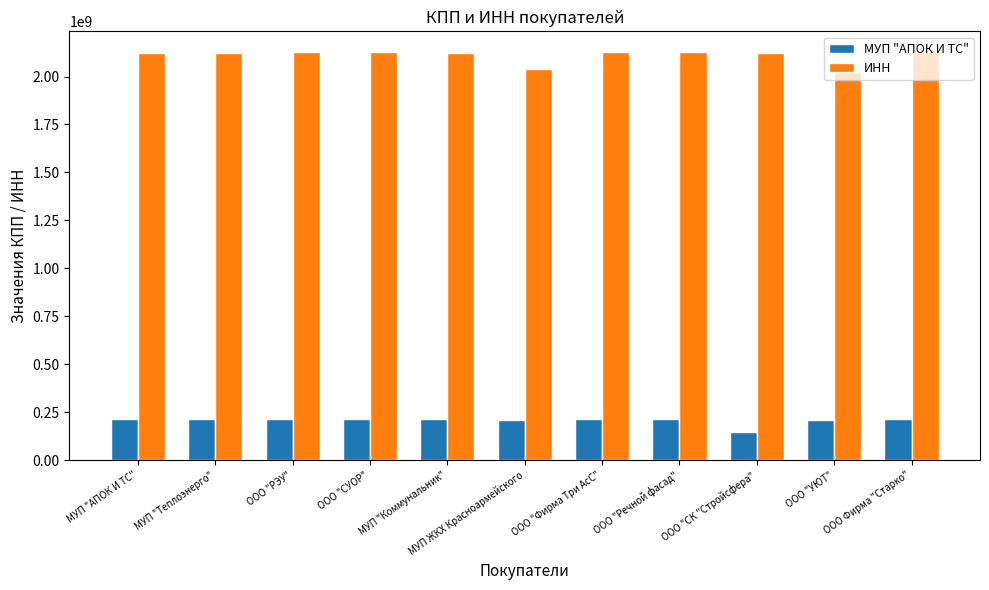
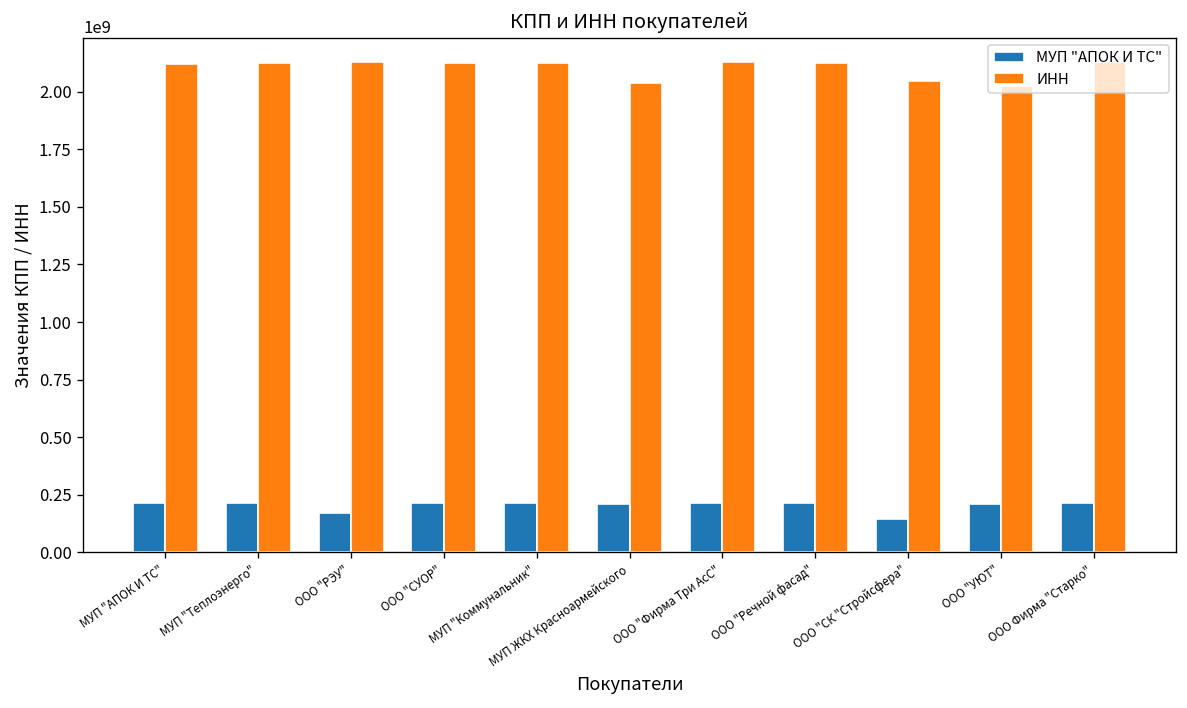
  {
    "МУП \"АПОК И ТС\"": {
      "МУП \"АПОК И ТС\"": 210000000,
      "МУП \"Теплоэнерго\"": 210000000,
-     "ООО \"РЭУ\"": 210000000,
+     "ООО \"РЭУ\"": 170000000,
      "ООО \"СУОР\"": 210000000,
      "МУП \"Коммунальник\"": 210000000,
      "МУП ЖКХ Красноармейского": 210000000,
      "ООО \"Фирма Три АсС\"": 210000000,
      "ООО \"Речной фасад\"": 210000000,
      "ООО \"СК \"Стройсфера\"": 140000000,
      "ООО \"УЮТ\"": 210000000,
      "ООО Фирма \"Старко\"": 210000000
    },
    "ИНН": {
      "МУП \"АПОК И ТС\"": 2120000000,
      "МУП \"Теплоэнерго\"": 2130000000,
      "ООО \"РЭУ\"": 2130000000,
      "ООО \"СУОР\"": 2130000000,
      "МУП \"Коммунальник\"": 2130000000,
      "МУП ЖКХ Красноармейского": 2040000000,
      "ООО \"Фирма Три АсС\"": 2130000000,
      "ООО \"Речной фасад\"": 2130000000,
-     "ООО \"СК \"Стройсфера\"": 2120000000
+     "ООО \"СК \"Стройсфера\"": 2050000000
    }
  }
